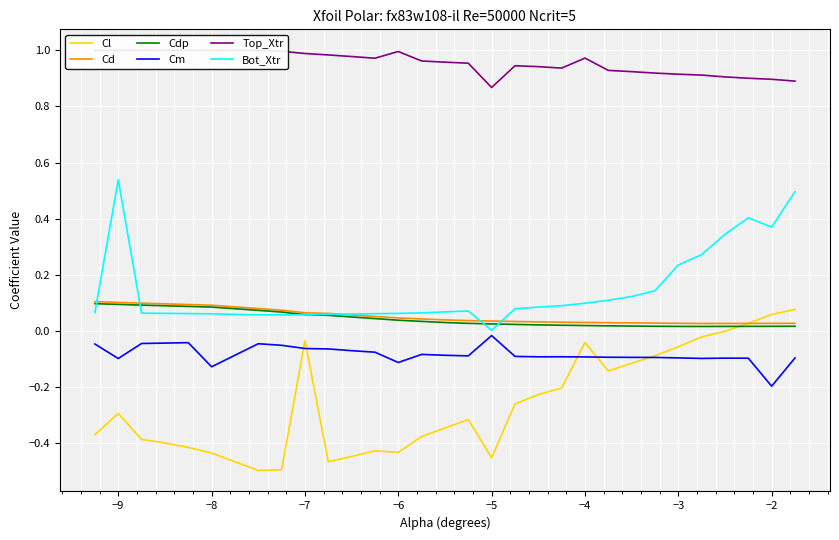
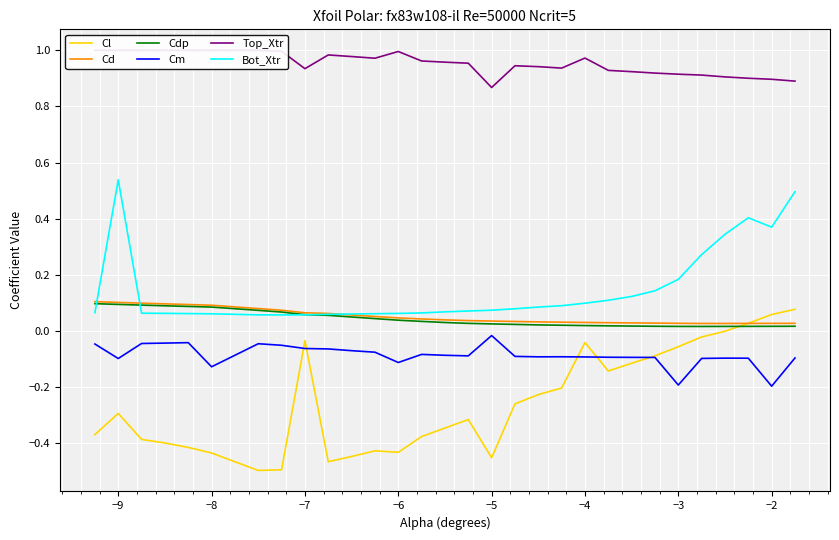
  {
    "Cl": {
      "−9": -0.29,
      "−8": -0.43,
      "−7": -0.03,
      "−6": -0.43,
      "−5": -0.45,
      "−4": -0.04,
      "−3": -0.06,
      "−2": 0.06
    },
    "Cd": {
      "−5": 0.04,
      "−4": 0.03,
      "−3": 0.03,
      "−2": 0.03
    },
    "Cdp": {
      "−5": 0.03,
      "−4": 0.02,
      "−3": 0.02,
      "−2": 0.02
    },
    "Cm": {
      "−9": -0.10,
      "−8": -0.13,
      "−7": -0.06,
      "−6": -0.11,
      "−5": -0.02,
      "−4": -0.09,
-     "−3": -0.10,
+     "−3": -0.19,
      "−2": -0.20
    },
    "Top_Xtr": {
-     "−7": 0.99,
+     "−7": 0.93,
      "−6": 1.00,
      "−5": 0.87,
      "−4": 0.97,
      "−3": 0.92,
      "−2": 0.90
    },
    "Bot_Xtr": {
      "−9": 0.54,
      "−8": 0.06,
      "−6": 0.06,
-     "−5": 0.00,
+     "−5": 0.07,
      "−4": 0.10,
-     "−3": 0.24,
+     "−3": 0.18,
      "−2": 0.37
    }
  }
